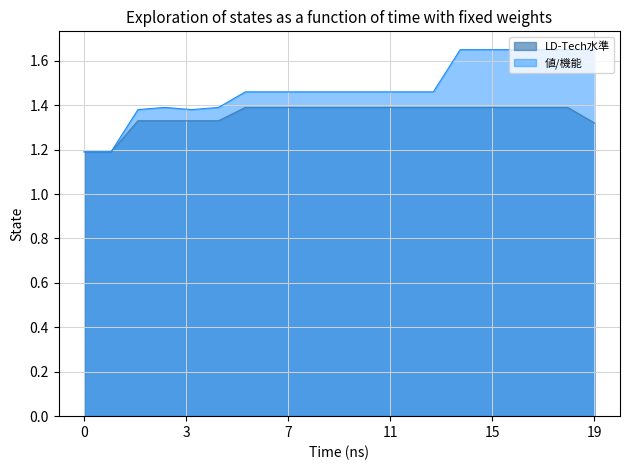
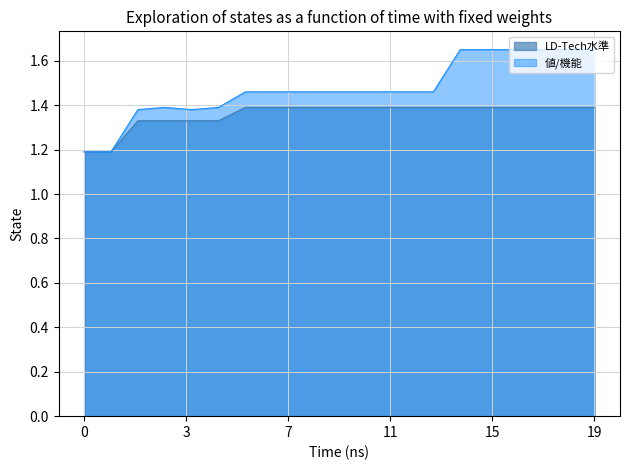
  {
    "LD-Tech水準": {
-     "19": 1.32
+     "19": 1.39
    }
  }
